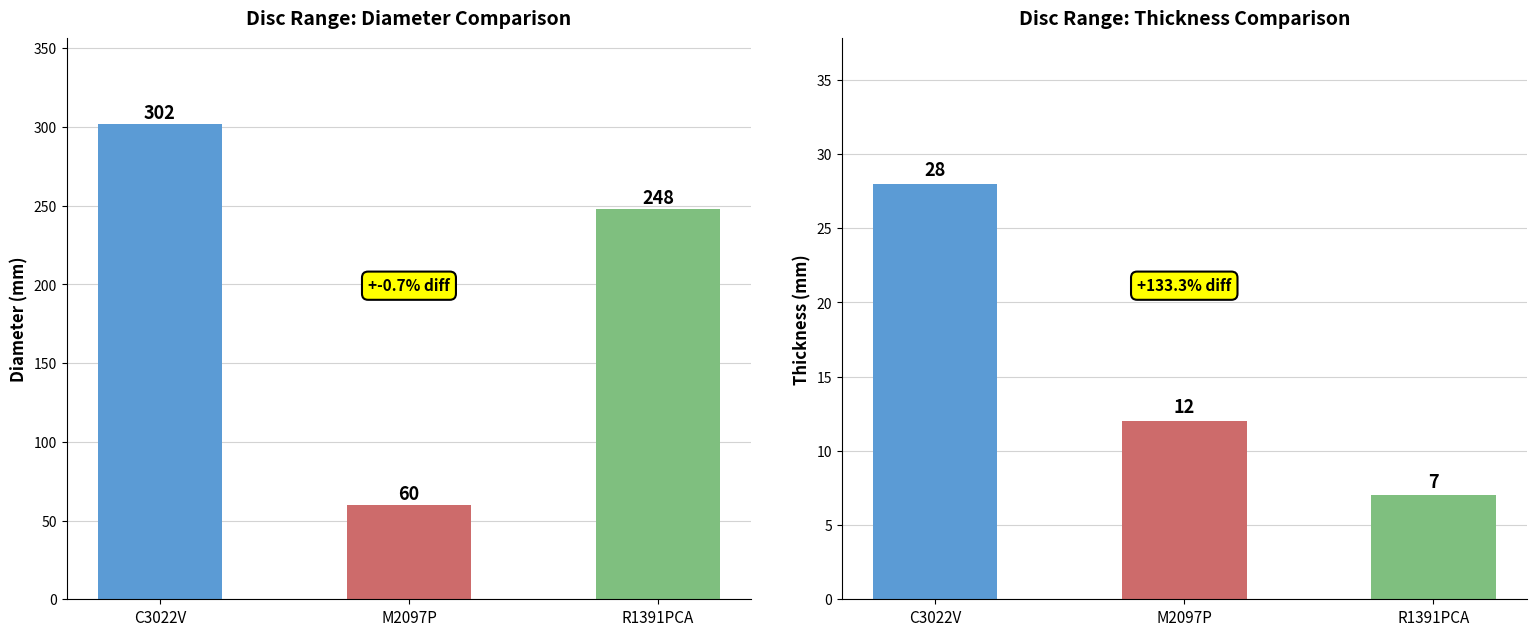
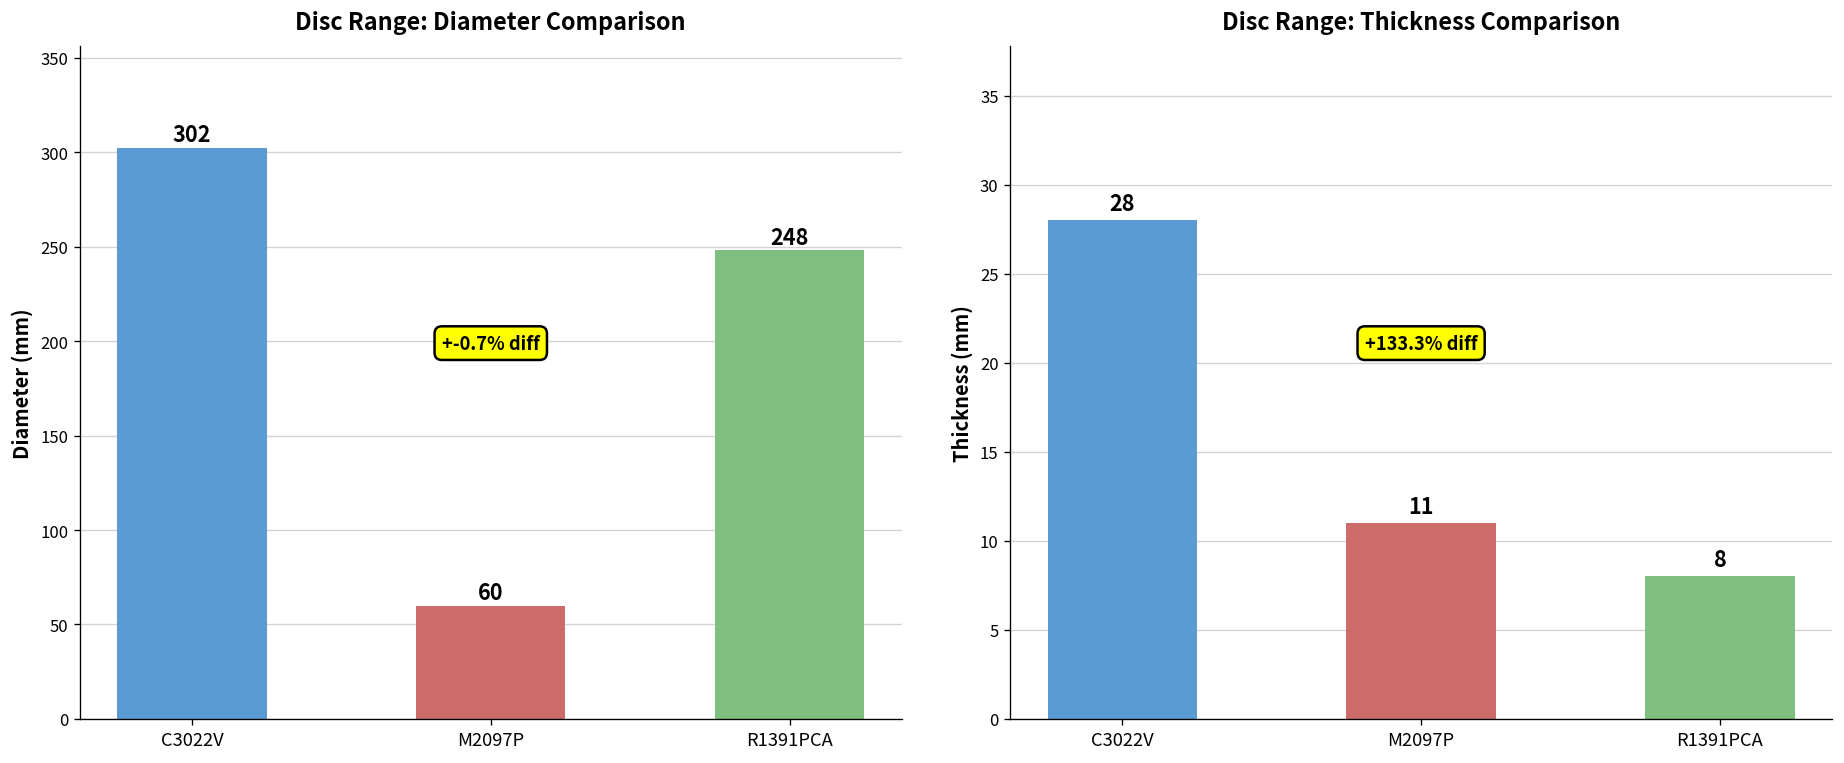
  {
    "Disc Range: Diameter Comparison": {
      "C3022V": 302,
      "M2097P": 60,
      "R1391PCA": 248
    },
    "Disc Range: Thickness Comparison": {
      "C3022V": 28,
-     "M2097P": 12,
-     "R1391PCA": 7
+     "M2097P": 11,
+     "R1391PCA": 8
    }
  }
